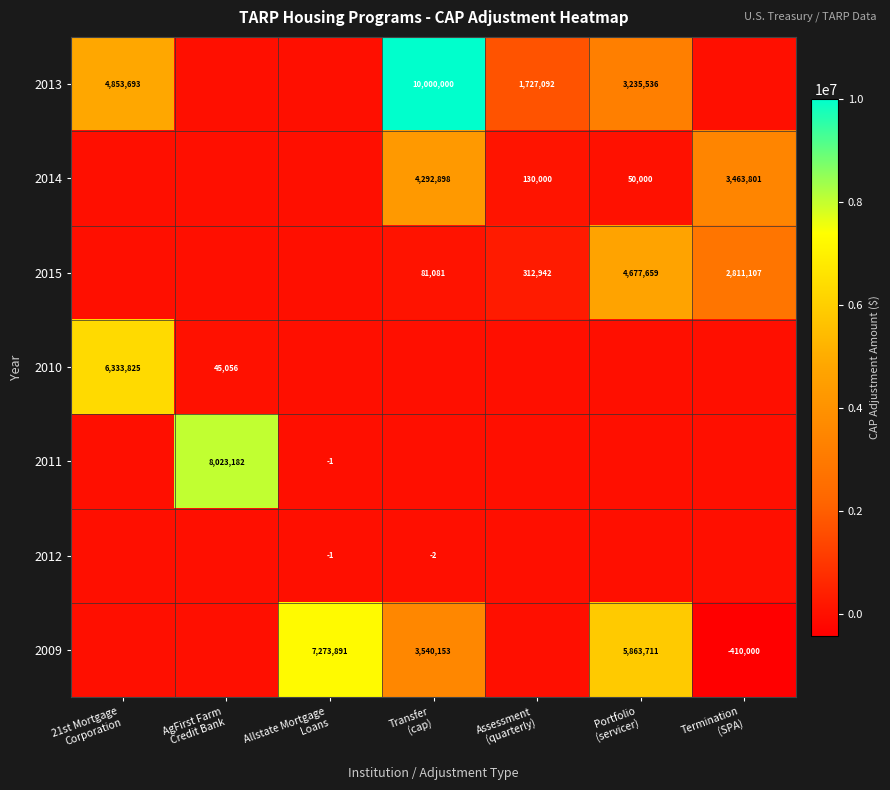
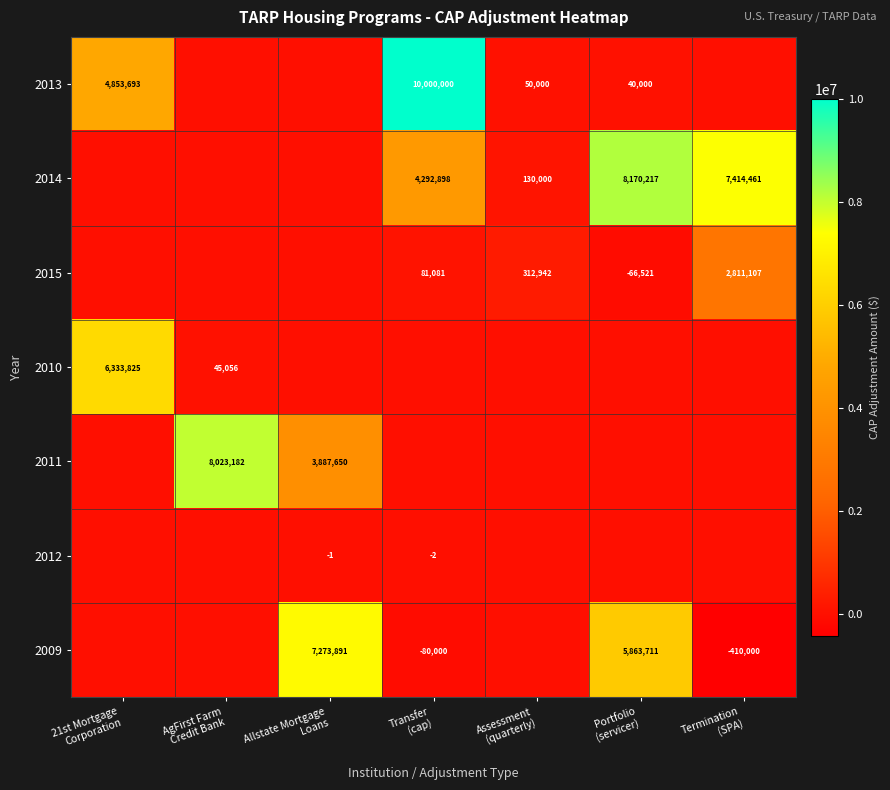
  {
    "2013": {
      "21st Mortgage Corporation": "4,853,693",
      "Transfer (cap)": "10,000,000",
-     "Assessment (quarterly)": "1,727,092",
-     "Portfolio (servicer)": "3,235,536"
+     "Assessment (quarterly)": "50,000",
+     "Portfolio (servicer)": "40,000"
    },
    "2014": {
      "Transfer (cap)": "4,292,898",
      "Assessment (quarterly)": "130,000",
-     "Portfolio (servicer)": "50,000",
-     "Termination (SPA)": "3,463,801"
+     "Portfolio (servicer)": "8,170,217",
+     "Termination (SPA)": "7,414,461"
    },
    "2015": {
      "Transfer (cap)": "81,081",
      "Assessment (quarterly)": "312,942",
-     "Portfolio (servicer)": "4,677,659",
+     "Portfolio (servicer)": "-66,521",
      "Termination (SPA)": "2,811,107"
    },
    "2010": {
      "21st Mortgage Corporation": "6,333,825",
      "AgFirst Farm Credit Bank": "45,056"
    },
    "2011": {
      "AgFirst Farm Credit Bank": "8,023,182",
-     "Allstate Mortgage Loans": "-1"
+     "Allstate Mortgage Loans": "3,887,650"
    },
    "2012": {
      "Allstate Mortgage Loans": "-1",
      "Transfer (cap)": "-2"
    },
    "2009": {
      "Allstate Mortgage Loans": "7,273,891",
-     "Transfer (cap)": "3,540,153",
+     "Transfer (cap)": "-80,000",
      "Portfolio (servicer)": "5,863,711",
      "Termination (SPA)": "-410,000"
    }
  }
